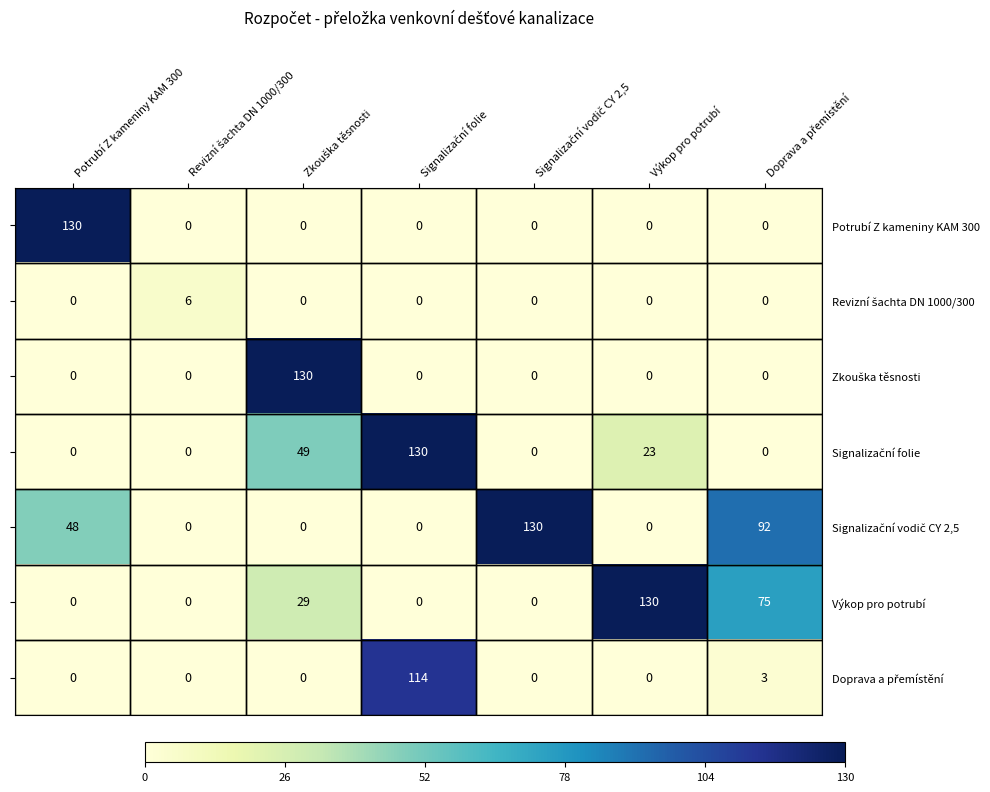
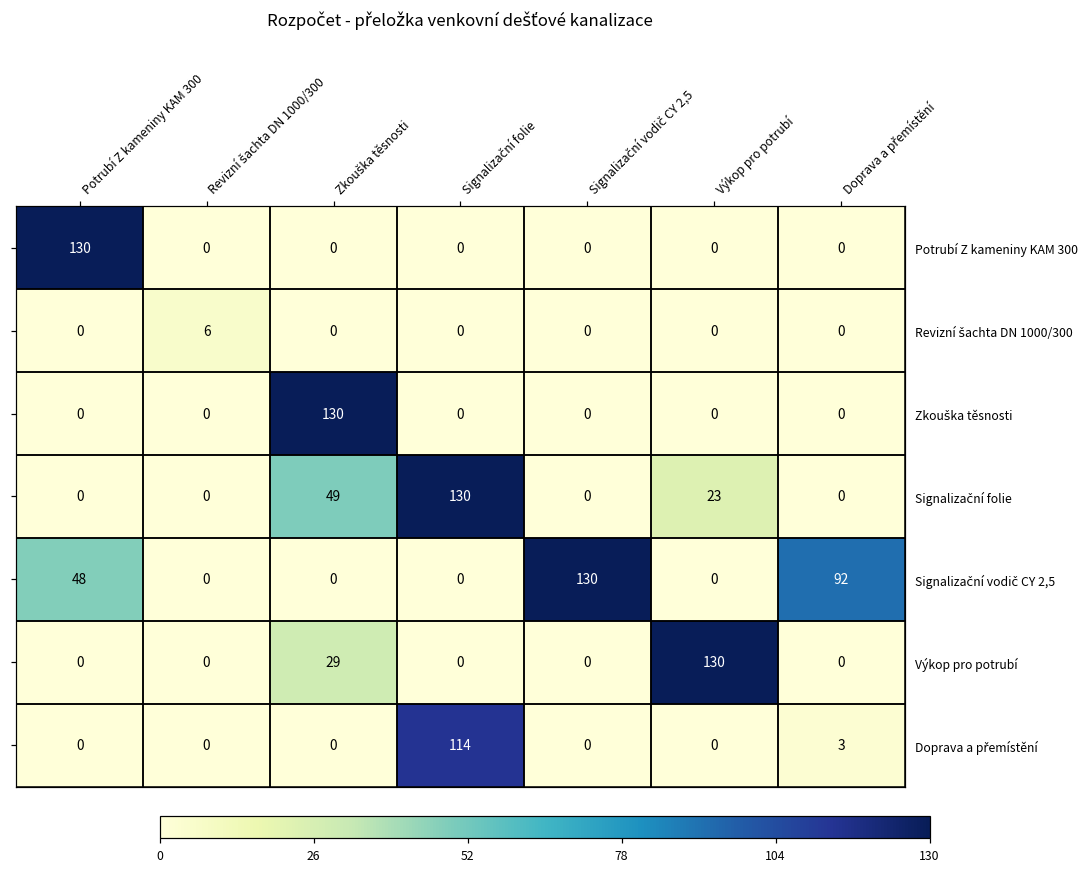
  {
    "Potrubí Z kameniny KAM 300": {
      "Potrubí Z kameniny KAM 300": 130,
      "Revizní šachta DN 1000/300": 0,
      "Zkouška těsnosti": 0,
      "Signalizační folie": 0,
      "Signalizační vodič CY 2,5": 0,
      "Výkop pro potrubí": 0,
      "Doprava a přemístění": 0
    },
    "Revizní šachta DN 1000/300": {
      "Potrubí Z kameniny KAM 300": 0,
      "Revizní šachta DN 1000/300": 6,
      "Zkouška těsnosti": 0,
      "Signalizační folie": 0,
      "Signalizační vodič CY 2,5": 0,
      "Výkop pro potrubí": 0,
      "Doprava a přemístění": 0
    },
    "Zkouška těsnosti": {
      "Potrubí Z kameniny KAM 300": 0,
      "Revizní šachta DN 1000/300": 0,
      "Zkouška těsnosti": 130,
      "Signalizační folie": 0,
      "Signalizační vodič CY 2,5": 0,
      "Výkop pro potrubí": 0,
      "Doprava a přemístění": 0
    },
    "Signalizační folie": {
      "Potrubí Z kameniny KAM 300": 0,
      "Revizní šachta DN 1000/300": 0,
      "Zkouška těsnosti": 49,
      "Signalizační folie": 130,
      "Signalizační vodič CY 2,5": 0,
      "Výkop pro potrubí": 23,
      "Doprava a přemístění": 0
    },
    "Signalizační vodič CY 2,5": {
      "Potrubí Z kameniny KAM 300": 48,
      "Revizní šachta DN 1000/300": 0,
      "Zkouška těsnosti": 0,
      "Signalizační folie": 0,
      "Signalizační vodič CY 2,5": 130,
      "Výkop pro potrubí": 0,
      "Doprava a přemístění": 92
    },
    "Výkop pro potrubí": {
      "Potrubí Z kameniny KAM 300": 0,
      "Revizní šachta DN 1000/300": 0,
      "Zkouška těsnosti": 29,
      "Signalizační folie": 0,
      "Signalizační vodič CY 2,5": 0,
      "Výkop pro potrubí": 130,
-     "Doprava a přemístění": 75
+     "Doprava a přemístění": 0
    },
    "Doprava a přemístění": {
      "Potrubí Z kameniny KAM 300": 0,
      "Revizní šachta DN 1000/300": 0,
      "Zkouška těsnosti": 0,
      "Signalizační folie": 114,
      "Signalizační vodič CY 2,5": 0,
      "Výkop pro potrubí": 0,
      "Doprava a přemístění": 3
    }
  }
